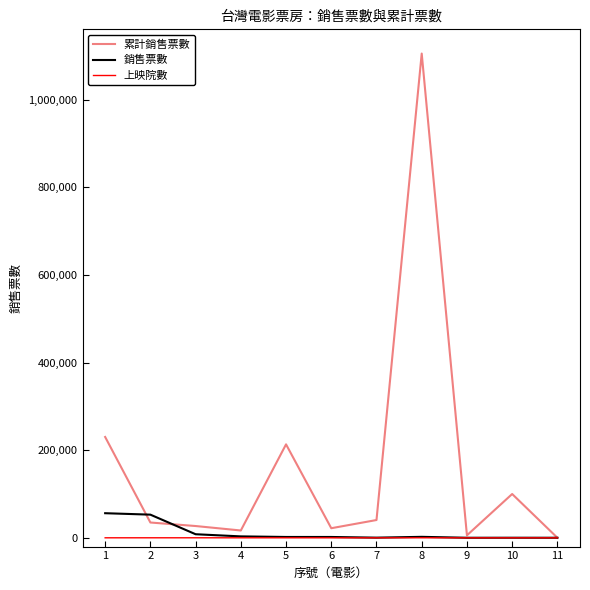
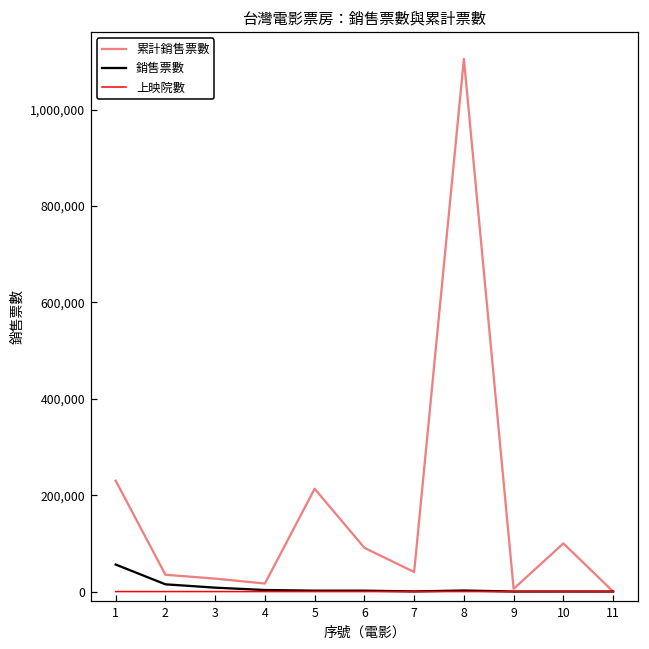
  {
    "累計銷售票數": {
      "1": "230,000",
      "2": "30,000",
      "3": "30,000",
      "4": "20,000",
      "5": "210,000",
-     "6": "20,000",
+     "6": "90,000",
      "7": "40,000",
      "8": "1,110,000",
      "10": "100,000"
    },
    "銷售票數": {
      "1": "60,000",
-     "2": "50,000",
+     "2": "20,000",
      "3": "10,000"
    },
    "上映院數": {
      "1": "0",
      "2": "0",
      "3": "0"
    }
  }
